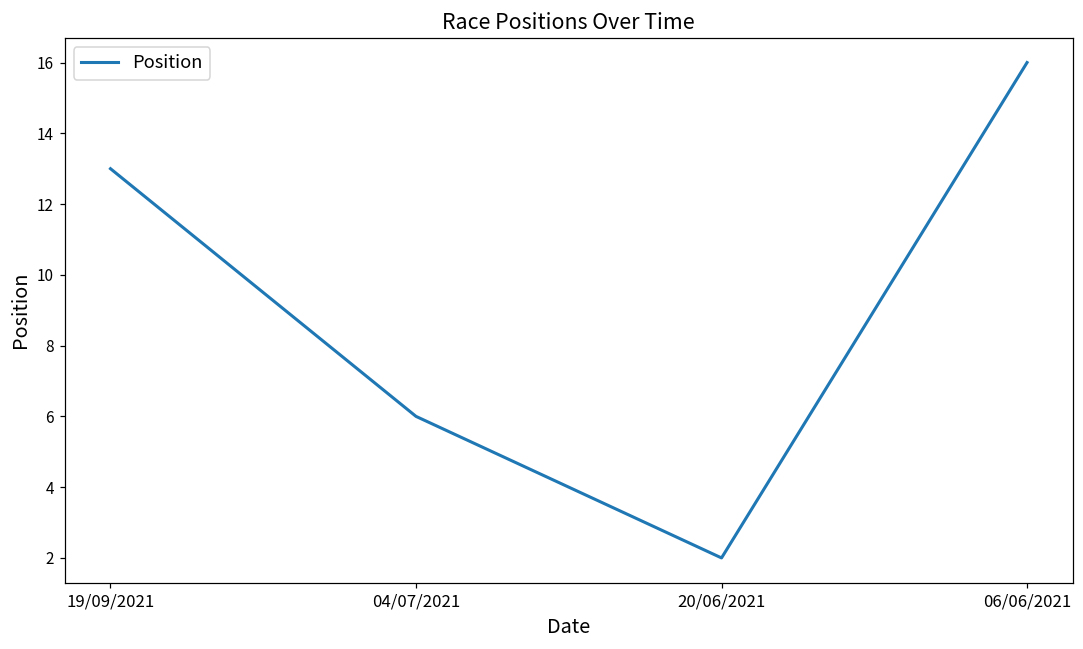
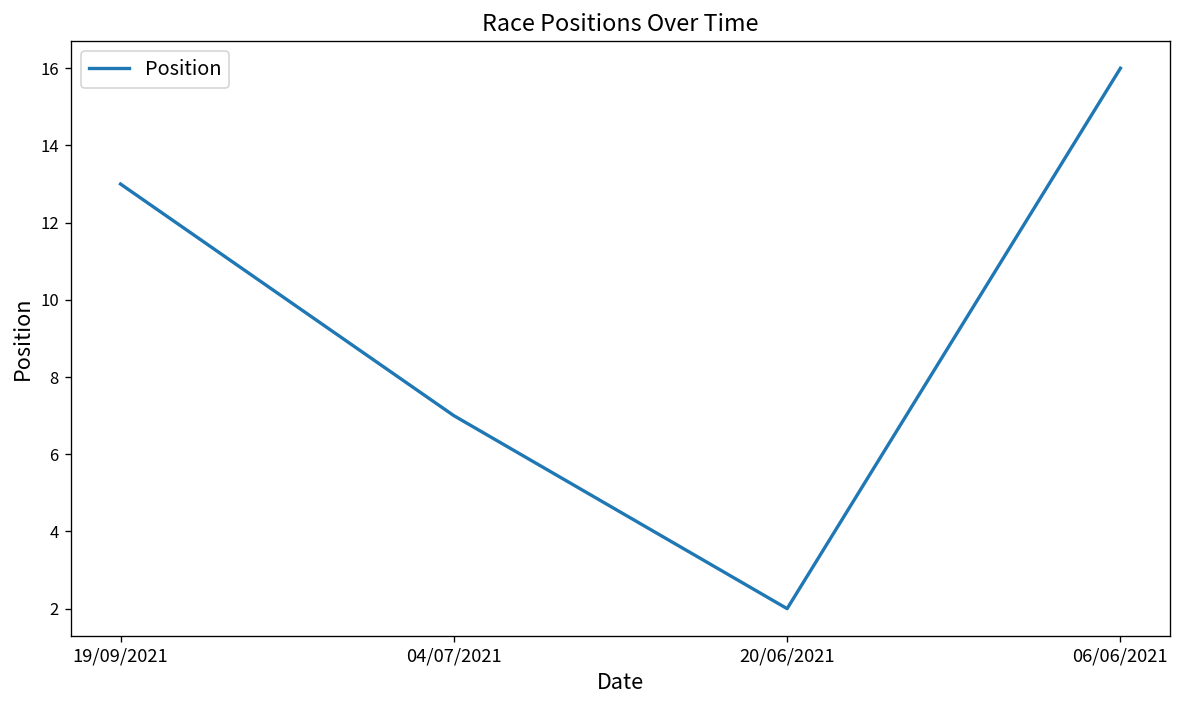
  {
    "19/09/2021": 13,
-   "04/07/2021": 6,
+   "04/07/2021": 7,
    "20/06/2021": 2,
    "06/06/2021": 16
  }
